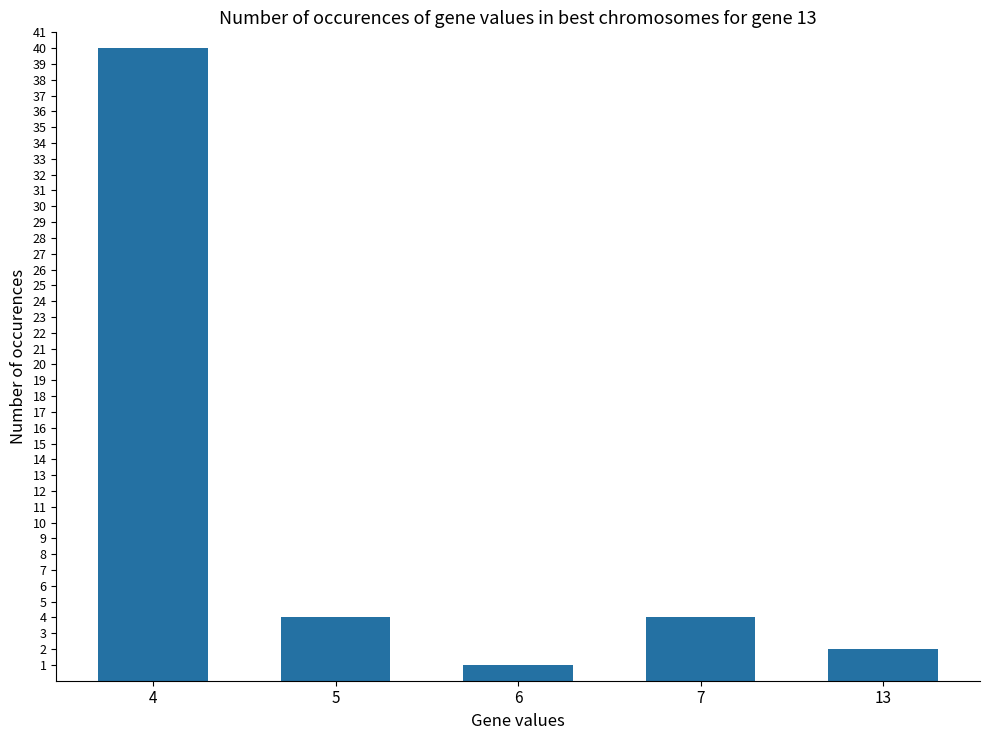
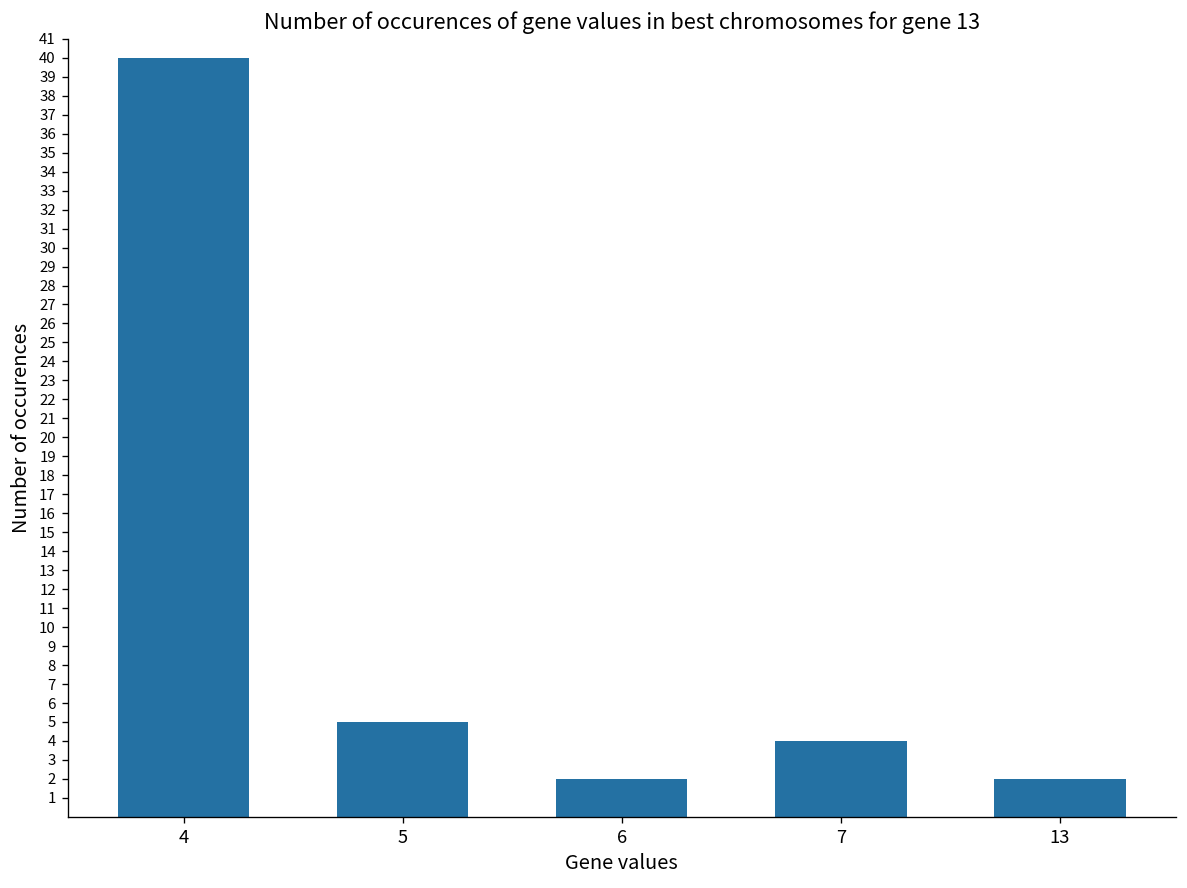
  {
    "4": 40,
-   "5": 4,
-   "6": 1,
+   "5": 5,
+   "6": 2,
    "7": 4,
    "13": 2
  }
